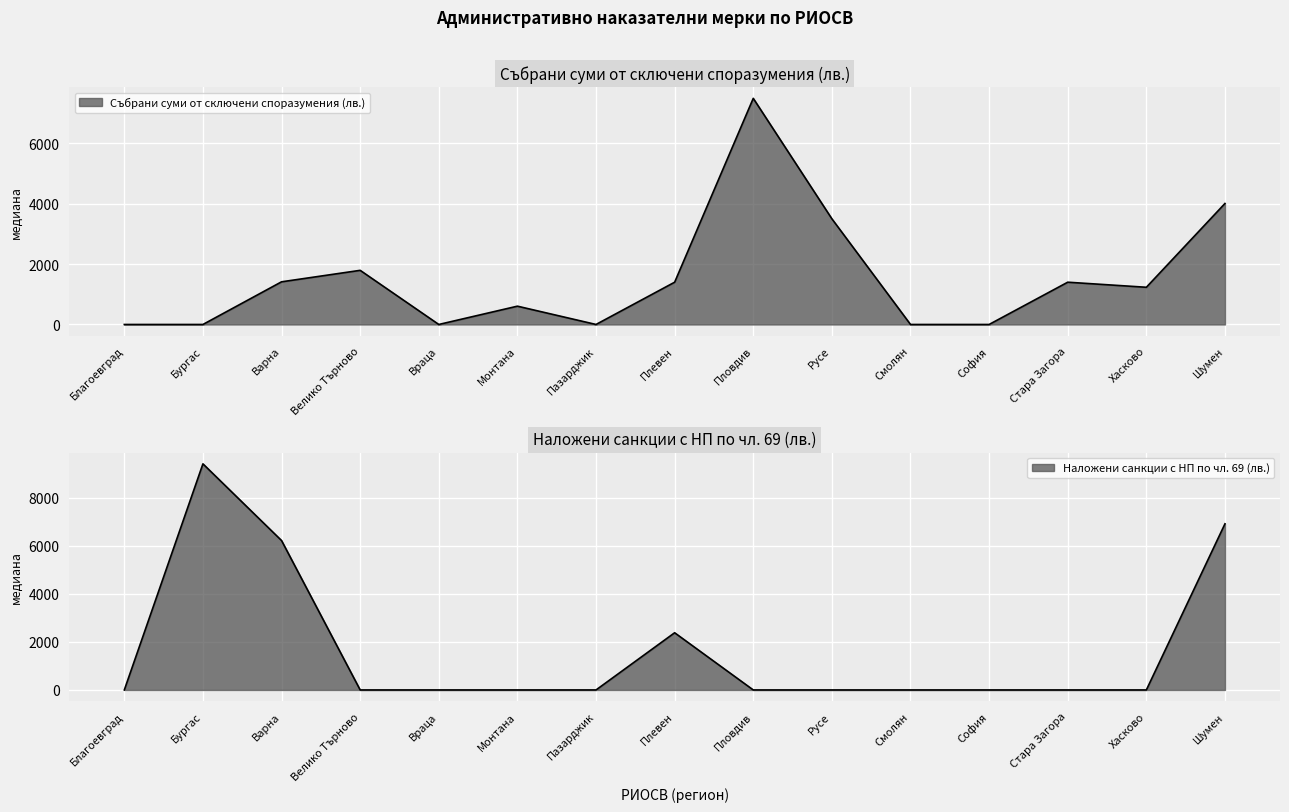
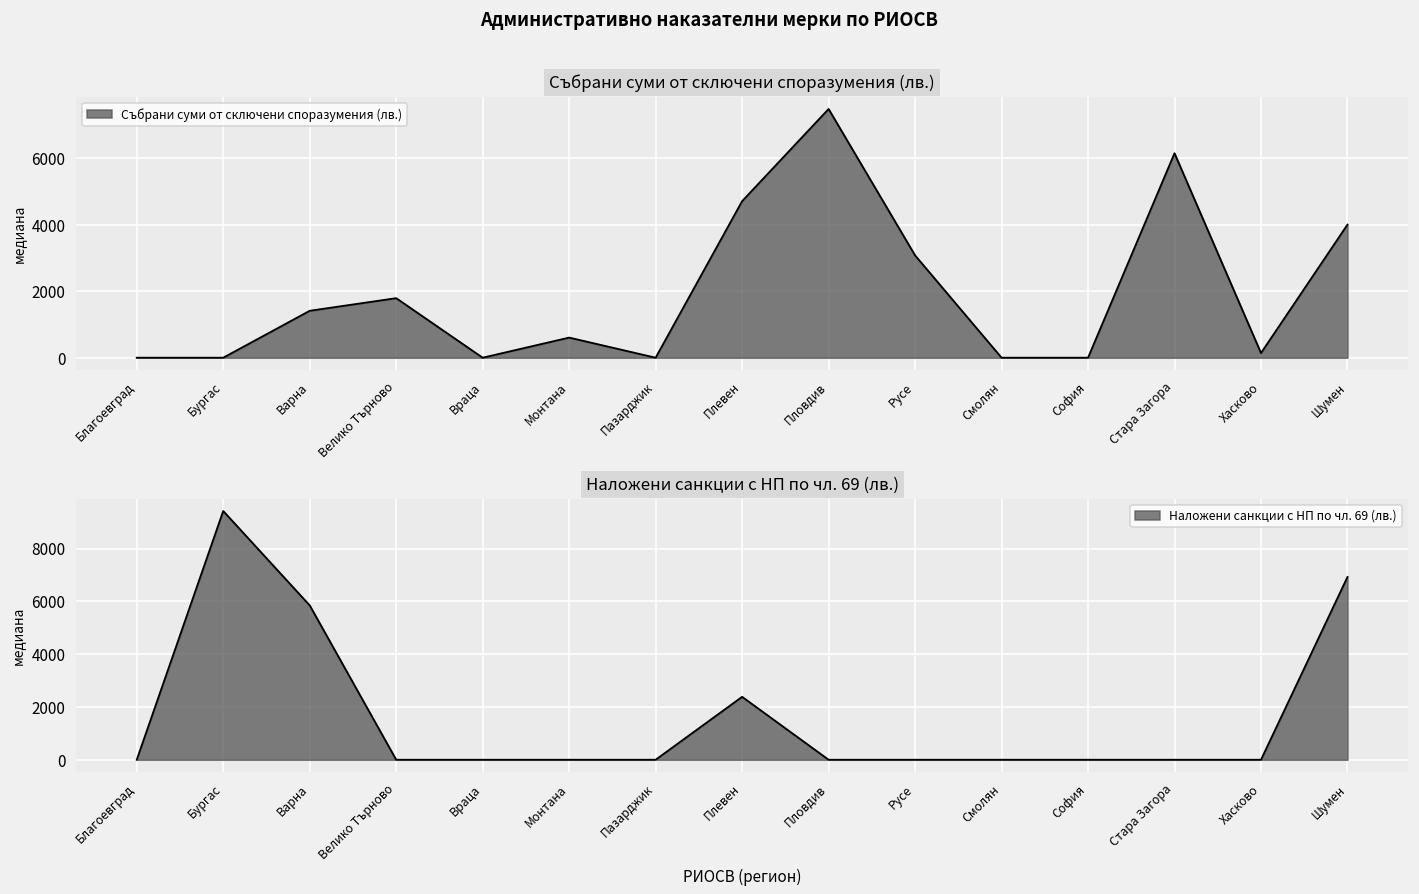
  {
    "Събрани суми от сключени споразумения (лв.)": {
      "Благоевград": 0,
      "Бургас": 0,
      "Варна": 1400,
      "Велико Търново": 1800,
      "Враца": 0,
      "Монтана": 600,
      "Пазарджик": 0,
-     "Плевен": 1400,
+     "Плевен": 4700,
      "Пловдив": 7500,
-     "Русе": 3500,
+     "Русе": 3100,
      "Смолян": 0,
      "София": 0,
-     "Стара Загора": 1400,
-     "Хасково": 1200,
+     "Стара Загора": 6200,
+     "Хасково": 100,
      "Шумен": 4000
    },
    "Наложени санкции с НП по чл. 69 (лв.)": {
      "Благоевград": 0,
      "Бургас": 9400,
-     "Варна": 6200,
+     "Варна": 5800,
      "Велико Търново": 0,
      "Враца": 0,
      "Монтана": 0,
      "Пазарджик": 0,
      "Плевен": 2400,
      "Пловдив": 0,
      "Русе": 0,
      "Смолян": 0,
      "София": 0,
      "Стара Загора": 0,
      "Хасково": 0,
      "Шумен": 6900
    }
  }
